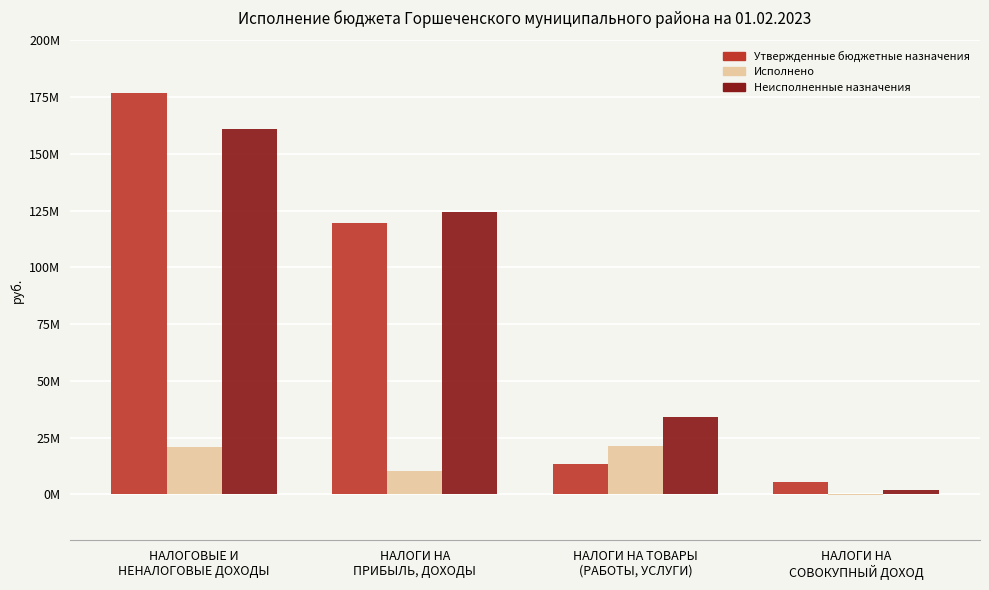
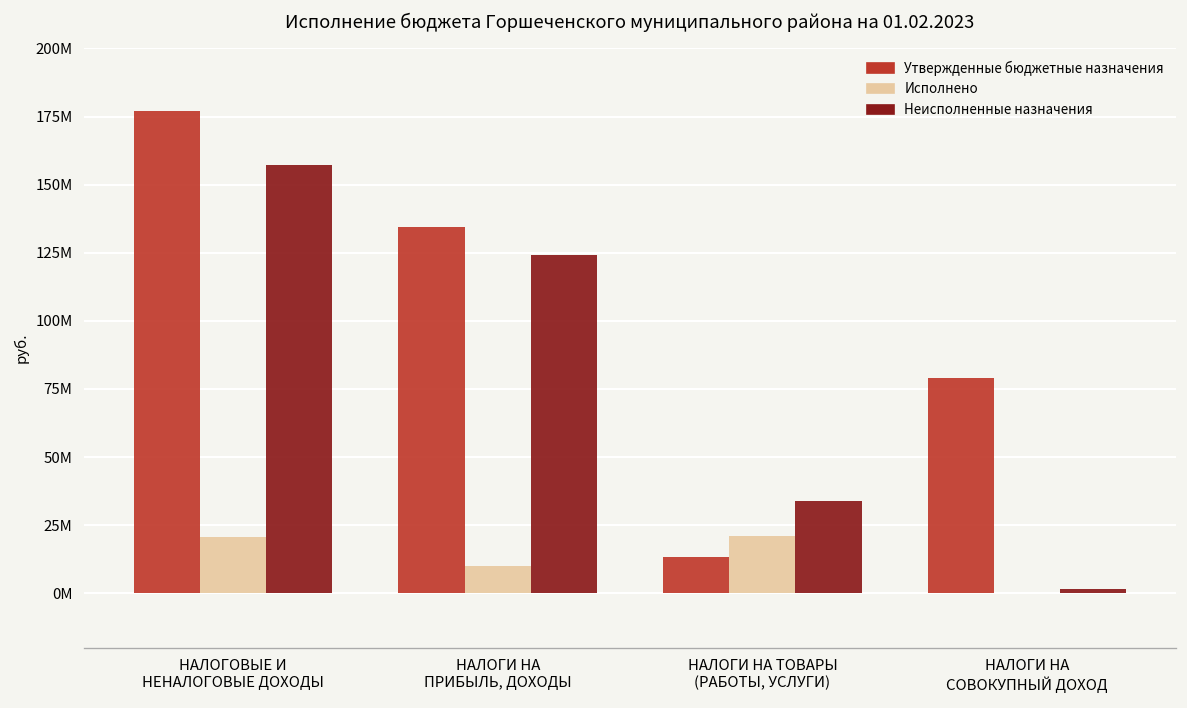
  {
    "Утвержденные бюджетные назначения": {
      "НАЛОГОВЫЕ И НЕНАЛОГОВЫЕ ДОХОДЫ": 177000000,
-     "НАЛОГИ НА ПРИБЫЛЬ, ДОХОДЫ": 120000000,
+     "НАЛОГИ НА ПРИБЫЛЬ, ДОХОДЫ": 134000000,
      "НАЛОГИ НА ТОВАРЫ (РАБОТЫ, УСЛУГИ)": 13000000,
-     "НАЛОГИ НА СОВОКУПНЫЙ ДОХОД": 5000000
+     "НАЛОГИ НА СОВОКУПНЫЙ ДОХОД": 79000000
    },
    "Исполнено": {
      "НАЛОГОВЫЕ И НЕНАЛОГОВЫЕ ДОХОДЫ": 21000000,
      "НАЛОГИ НА ПРИБЫЛЬ, ДОХОДЫ": 10000000,
      "НАЛОГИ НА ТОВАРЫ (РАБОТЫ, УСЛУГИ)": 21000000
    },
    "Неисполненные назначения": {
-     "НАЛОГОВЫЕ И НЕНАЛОГОВЫЕ ДОХОДЫ": 161000000,
+     "НАЛОГОВЫЕ И НЕНАЛОГОВЫЕ ДОХОДЫ": 157000000,
      "НАЛОГИ НА ПРИБЫЛЬ, ДОХОДЫ": 124000000,
      "НАЛОГИ НА ТОВАРЫ (РАБОТЫ, УСЛУГИ)": 34000000,
      "НАЛОГИ НА СОВОКУПНЫЙ ДОХОД": 2000000
    }
  }
